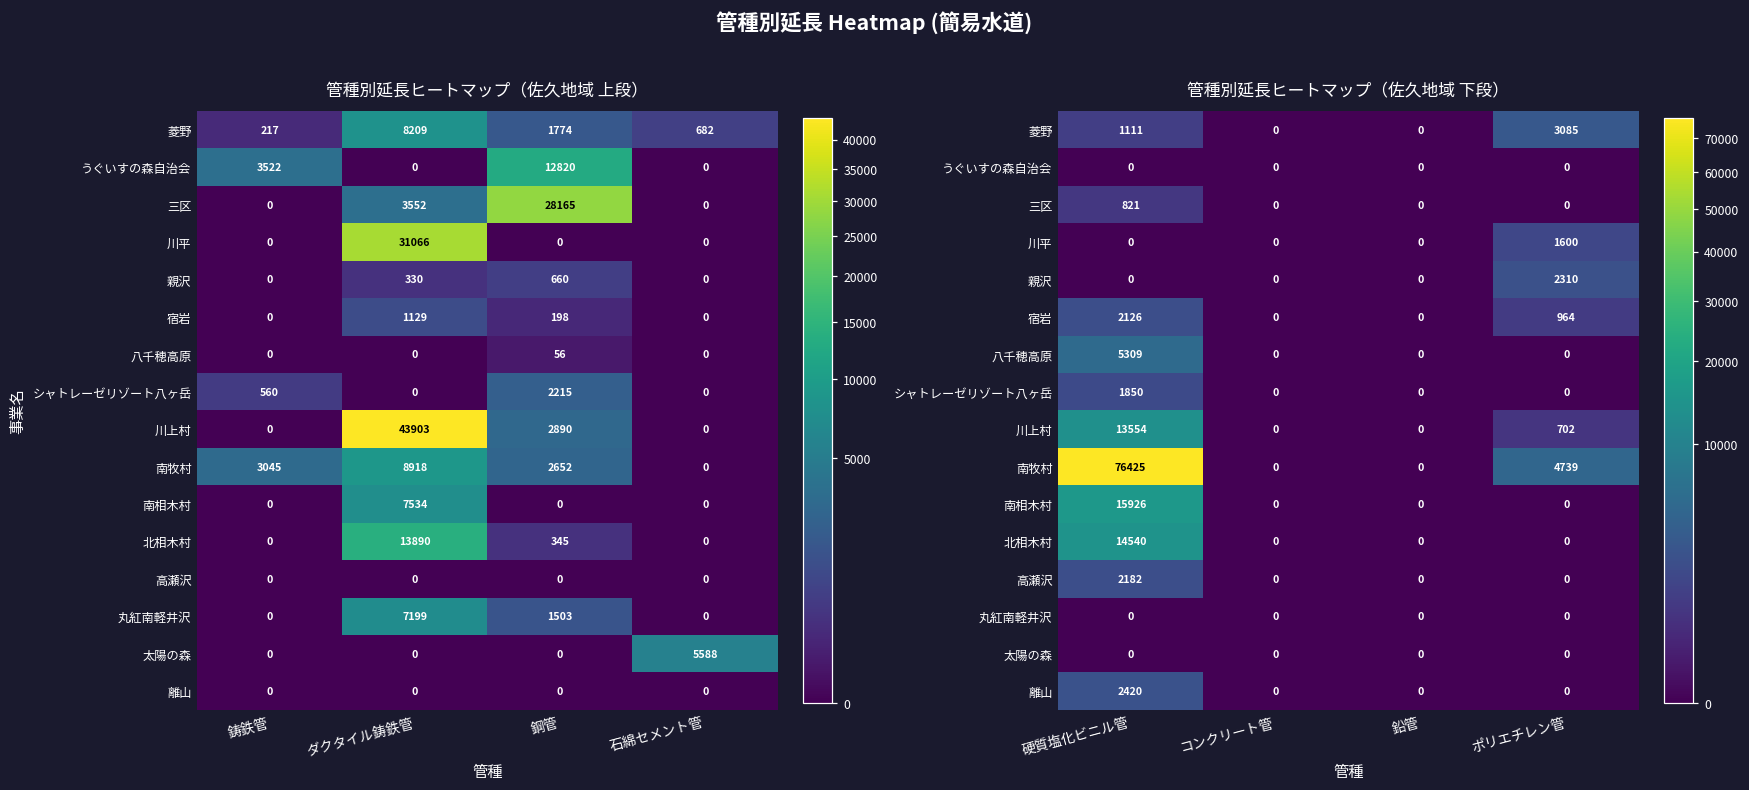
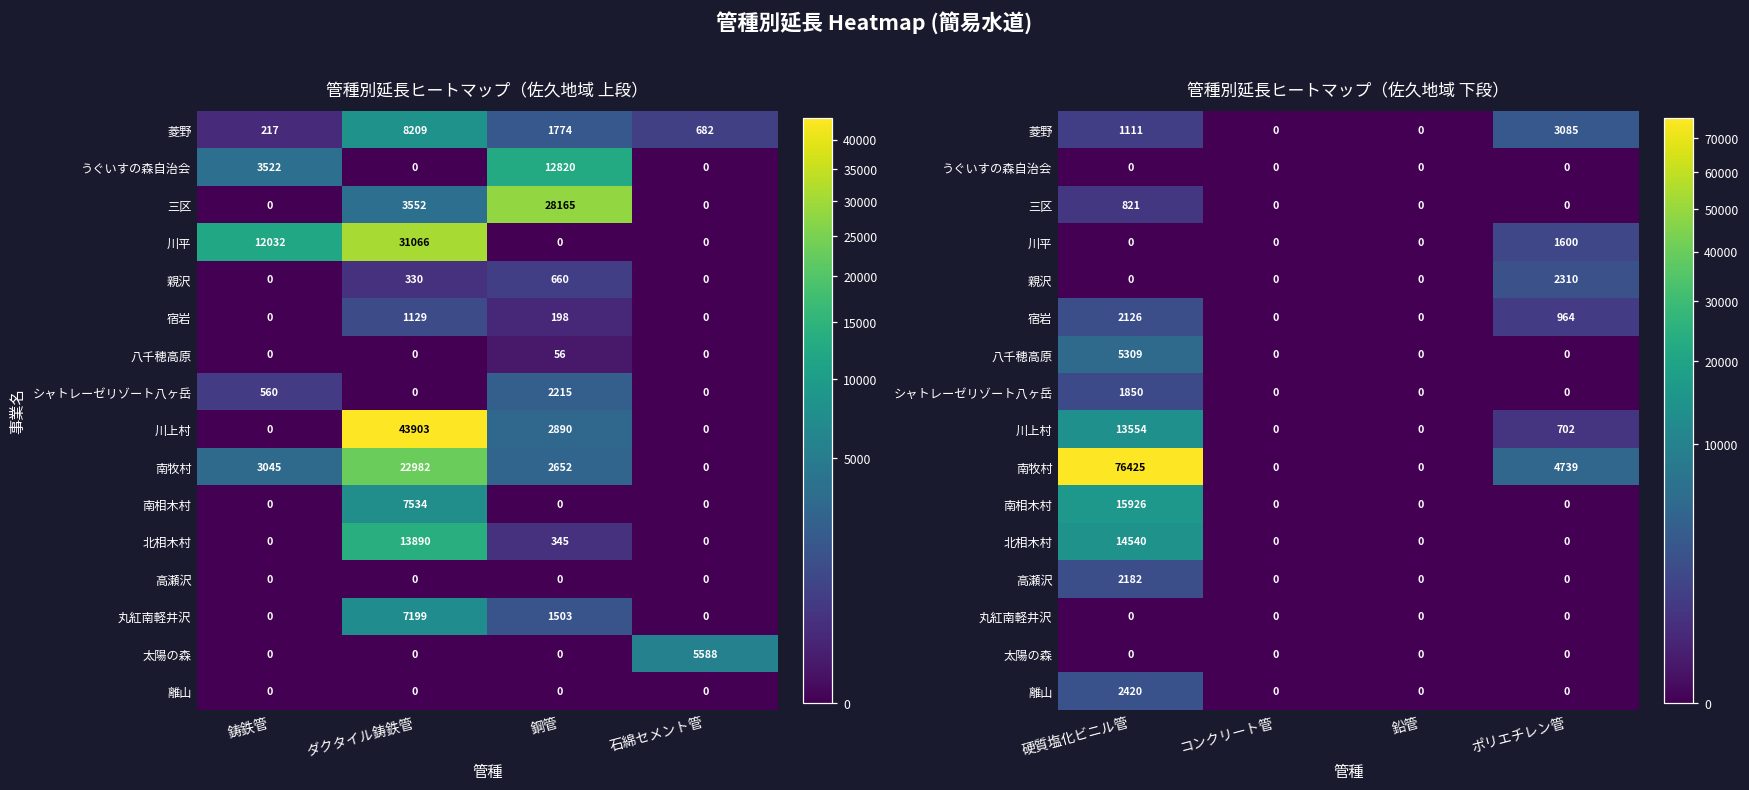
  {
    "管種別延長ヒートマップ（佐久地域 上段）": {
      "菱野": {
        "鋳鉄管": 217,
        "ダクタイル鋳鉄管": 8209,
        "鋼管": 1774,
        "石綿セメント管": 682
      },
      "うぐいすの森自治会": {
        "鋳鉄管": 3522,
        "ダクタイル鋳鉄管": 0,
        "鋼管": 12820,
        "石綿セメント管": 0
      },
      "三区": {
        "鋳鉄管": 0,
        "ダクタイル鋳鉄管": 3552,
        "鋼管": 28165,
        "石綿セメント管": 0
      },
      "川平": {
-       "鋳鉄管": 0,
+       "鋳鉄管": 12032,
        "ダクタイル鋳鉄管": 31066,
        "鋼管": 0,
        "石綿セメント管": 0
      },
      "親沢": {
        "鋳鉄管": 0,
        "ダクタイル鋳鉄管": 330,
        "鋼管": 660,
        "石綿セメント管": 0
      },
      "宿岩": {
        "鋳鉄管": 0,
        "ダクタイル鋳鉄管": 1129,
        "鋼管": 198,
        "石綿セメント管": 0
      },
      "八千穂高原": {
        "鋳鉄管": 0,
        "ダクタイル鋳鉄管": 0,
        "鋼管": 56,
        "石綿セメント管": 0
      },
      "シャトレーゼリゾート八ヶ岳": {
        "鋳鉄管": 560,
        "ダクタイル鋳鉄管": 0,
        "鋼管": 2215,
        "石綿セメント管": 0
      },
      "川上村": {
        "鋳鉄管": 0,
        "ダクタイル鋳鉄管": 43903,
        "鋼管": 2890,
        "石綿セメント管": 0
      },
      "南牧村": {
        "鋳鉄管": 3045,
-       "ダクタイル鋳鉄管": 8918,
+       "ダクタイル鋳鉄管": 22982,
        "鋼管": 2652,
        "石綿セメント管": 0
      },
      "南相木村": {
        "鋳鉄管": 0,
        "ダクタイル鋳鉄管": 7534,
        "鋼管": 0,
        "石綿セメント管": 0
      },
      "北相木村": {
        "鋳鉄管": 0,
        "ダクタイル鋳鉄管": 13890,
        "鋼管": 345,
        "石綿セメント管": 0
      },
      "高瀬沢": {
        "鋳鉄管": 0,
        "ダクタイル鋳鉄管": 0,
        "鋼管": 0,
        "石綿セメント管": 0
      },
      "丸紅南軽井沢": {
        "鋳鉄管": 0,
        "ダクタイル鋳鉄管": 7199,
        "鋼管": 1503,
        "石綿セメント管": 0
      },
      "太陽の森": {
        "鋳鉄管": 0,
        "ダクタイル鋳鉄管": 0,
        "鋼管": 0,
        "石綿セメント管": 5588
      },
      "離山": {
        "鋳鉄管": 0,
        "ダクタイル鋳鉄管": 0,
        "鋼管": 0,
        "石綿セメント管": 0
      }
    },
    "管種別延長ヒートマップ（佐久地域 下段）": {
      "菱野": {
        "硬質塩化ビニル管": 1111,
        "コンクリート管": 0,
        "鉛管": 0,
        "ポリエチレン管": 3085
      },
      "うぐいすの森自治会": {
        "硬質塩化ビニル管": 0,
        "コンクリート管": 0,
        "鉛管": 0,
        "ポリエチレン管": 0
      },
      "三区": {
        "硬質塩化ビニル管": 821,
        "コンクリート管": 0,
        "鉛管": 0,
        "ポリエチレン管": 0
      },
      "川平": {
        "硬質塩化ビニル管": 0,
        "コンクリート管": 0,
        "鉛管": 0,
        "ポリエチレン管": 1600
      },
      "親沢": {
        "硬質塩化ビニル管": 0,
        "コンクリート管": 0,
        "鉛管": 0,
        "ポリエチレン管": 2310
      },
      "宿岩": {
        "硬質塩化ビニル管": 2126,
        "コンクリート管": 0,
        "鉛管": 0,
        "ポリエチレン管": 964
      },
      "八千穂高原": {
        "硬質塩化ビニル管": 5309,
        "コンクリート管": 0,
        "鉛管": 0,
        "ポリエチレン管": 0
      },
      "シャトレーゼリゾート八ヶ岳": {
        "硬質塩化ビニル管": 1850,
        "コンクリート管": 0,
        "鉛管": 0,
        "ポリエチレン管": 0
      },
      "川上村": {
        "硬質塩化ビニル管": 13554,
        "コンクリート管": 0,
        "鉛管": 0,
        "ポリエチレン管": 702
      },
      "南牧村": {
        "硬質塩化ビニル管": 76425,
        "コンクリート管": 0,
        "鉛管": 0,
        "ポリエチレン管": 4739
      },
      "南相木村": {
        "硬質塩化ビニル管": 15926,
        "コンクリート管": 0,
        "鉛管": 0,
        "ポリエチレン管": 0
      },
      "北相木村": {
        "硬質塩化ビニル管": 14540,
        "コンクリート管": 0,
        "鉛管": 0,
        "ポリエチレン管": 0
      },
      "高瀬沢": {
        "硬質塩化ビニル管": 2182,
        "コンクリート管": 0,
        "鉛管": 0,
        "ポリエチレン管": 0
      },
      "丸紅南軽井沢": {
        "硬質塩化ビニル管": 0,
        "コンクリート管": 0,
        "鉛管": 0,
        "ポリエチレン管": 0
      },
      "太陽の森": {
        "硬質塩化ビニル管": 0,
        "コンクリート管": 0,
        "鉛管": 0,
        "ポリエチレン管": 0
      },
      "離山": {
        "硬質塩化ビニル管": 2420,
        "コンクリート管": 0,
        "鉛管": 0,
        "ポリエチレン管": 0
      }
    }
  }
